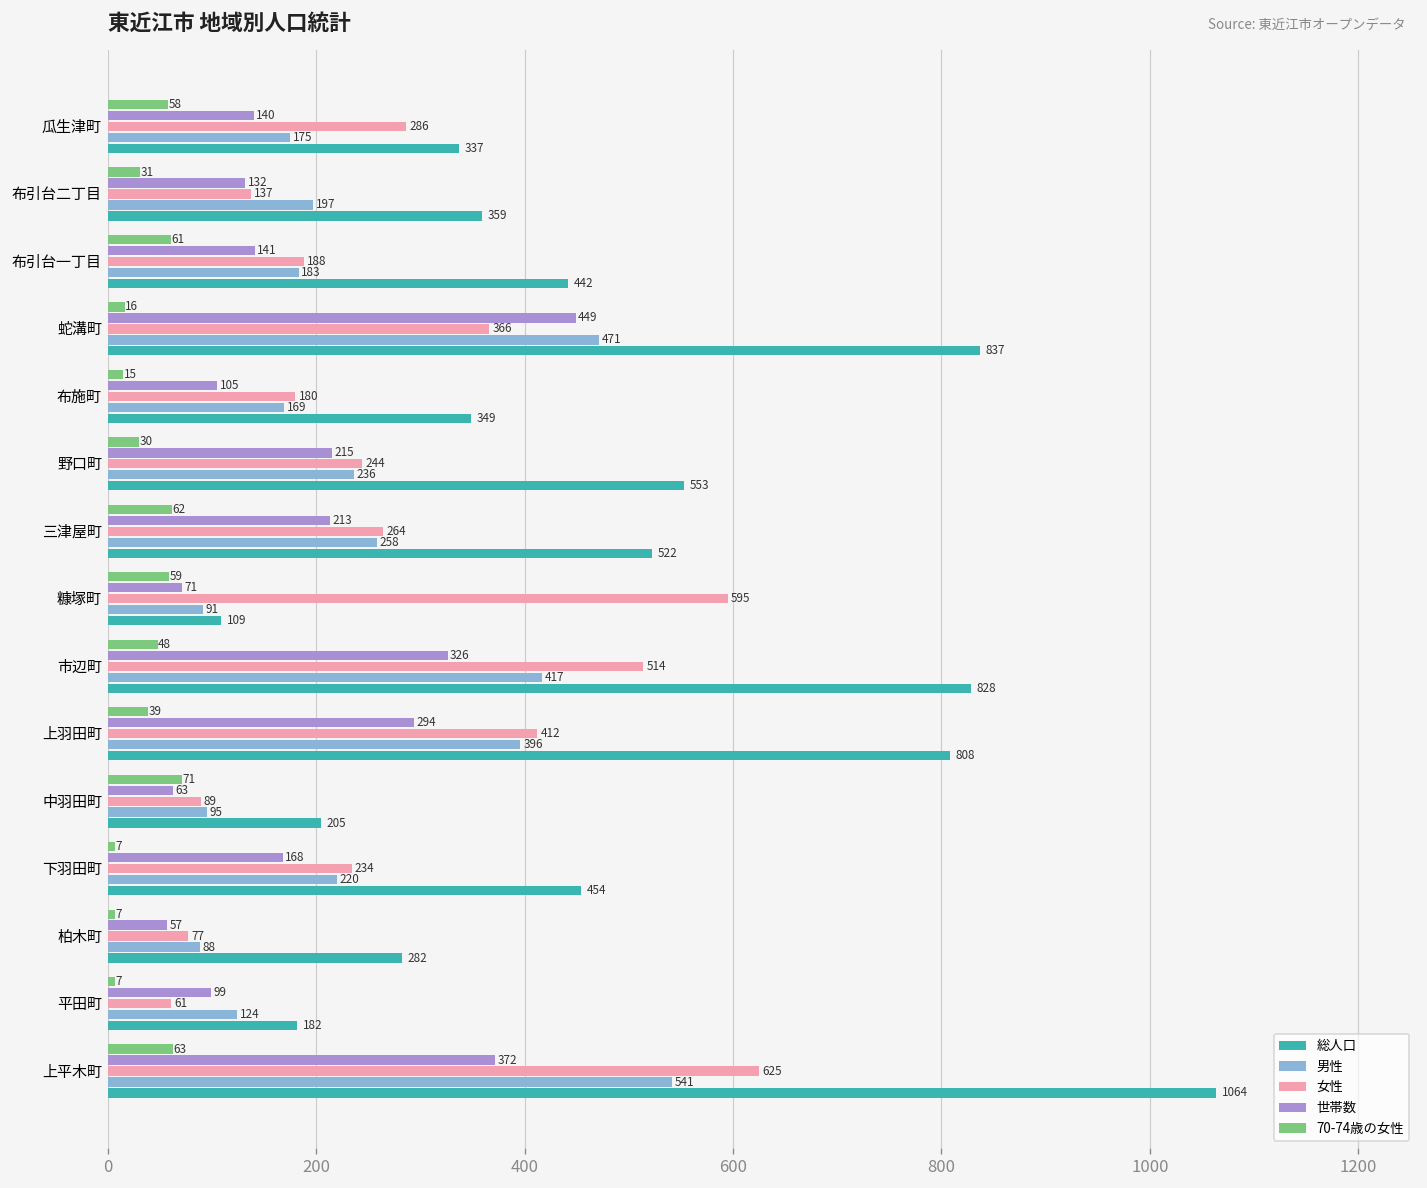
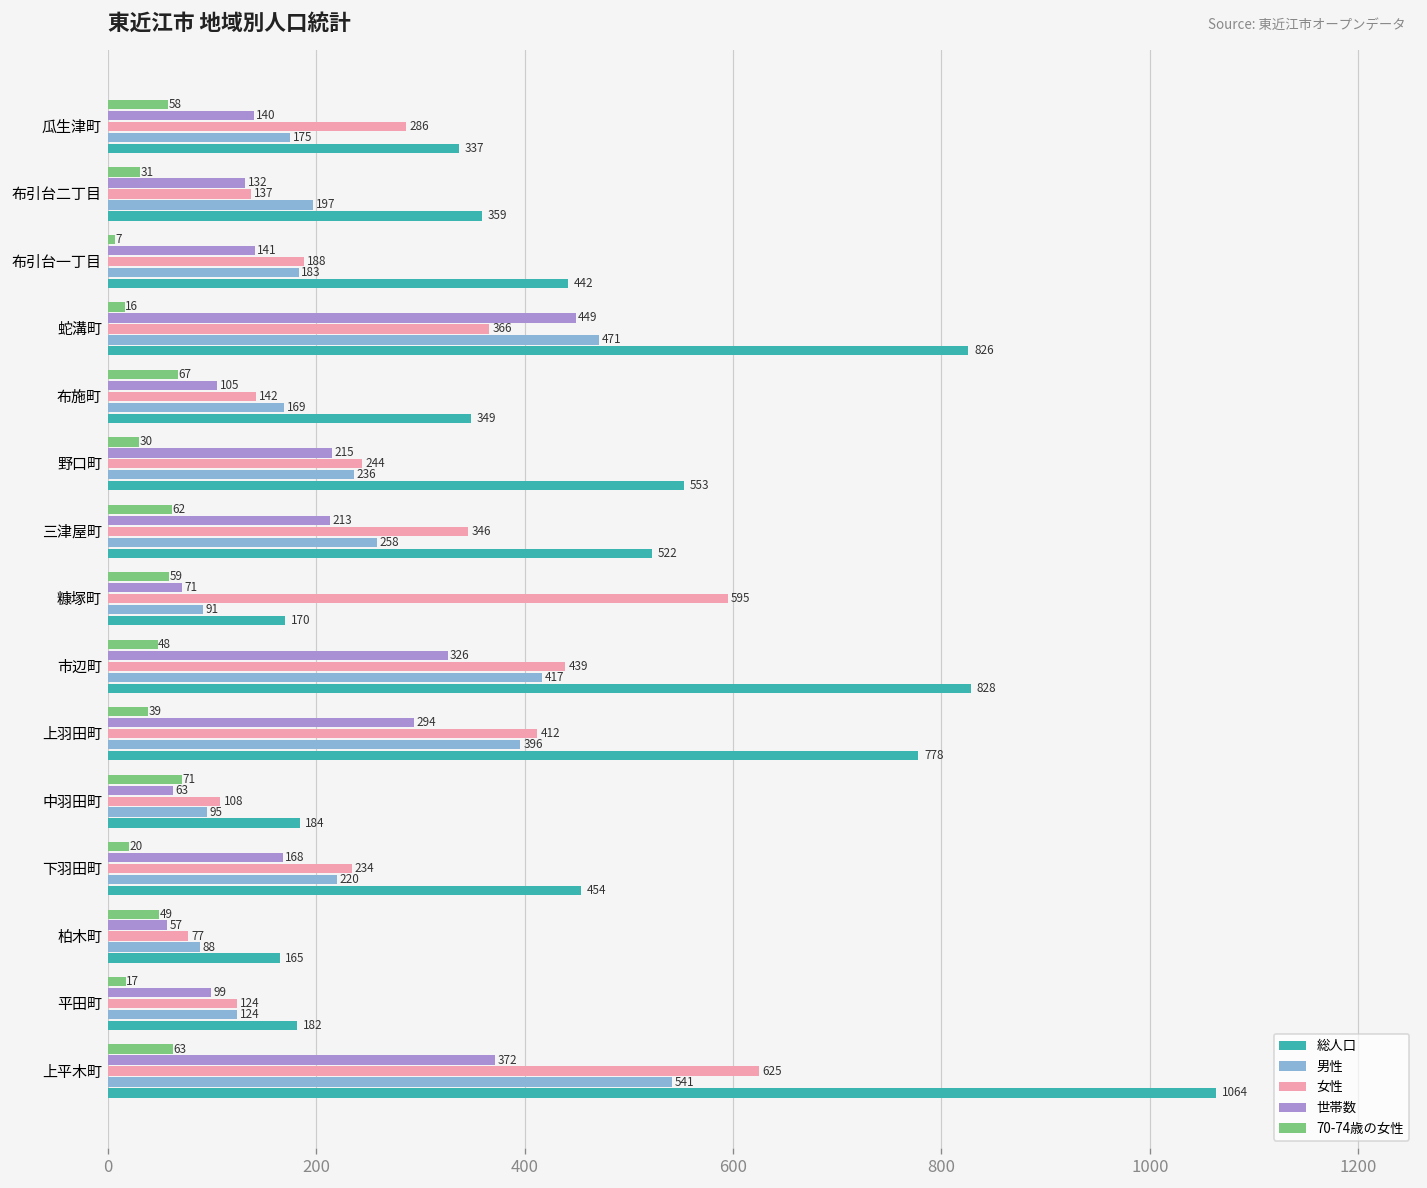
  {
    "総人口": {
      "瓜生津町": 337,
      "布引台二丁目": 359,
      "布引台一丁目": 442,
-     "蛇溝町": 837,
+     "蛇溝町": 826,
      "布施町": 349,
      "野口町": 553,
      "三津屋町": 522,
-     "糠塚町": 109,
+     "糠塚町": 170,
      "市辺町": 828,
-     "上羽田町": 808,
-     "中羽田町": 205,
+     "上羽田町": 778,
+     "中羽田町": 184,
      "下羽田町": 454,
-     "柏木町": 282,
+     "柏木町": 165,
      "平田町": 182,
      "上平木町": 1064
    },
    "女性": {
      "瓜生津町": 286,
      "布引台二丁目": 137,
      "布引台一丁目": 188,
      "蛇溝町": 366,
-     "布施町": 180,
+     "布施町": 142,
      "野口町": 244,
-     "三津屋町": 264,
+     "三津屋町": 346,
      "糠塚町": 595,
-     "市辺町": 514,
+     "市辺町": 439,
      "上羽田町": 412,
-     "中羽田町": 89,
+     "中羽田町": 108,
      "下羽田町": 234,
      "柏木町": 77,
-     "平田町": 61,
+     "平田町": 124,
      "上平木町": 625
    },
    "70-74歳の女性": {
      "瓜生津町": 58,
      "布引台二丁目": 31,
-     "布引台一丁目": 61,
+     "布引台一丁目": 7,
      "蛇溝町": 16,
-     "布施町": 15,
+     "布施町": 67,
      "野口町": 30,
      "三津屋町": 62,
      "糠塚町": 59,
      "市辺町": 48,
      "上羽田町": 39,
      "中羽田町": 71,
-     "下羽田町": 7,
-     "柏木町": 7,
-     "平田町": 7,
+     "下羽田町": 20,
+     "柏木町": 49,
+     "平田町": 17,
      "上平木町": 63
    }
  }
